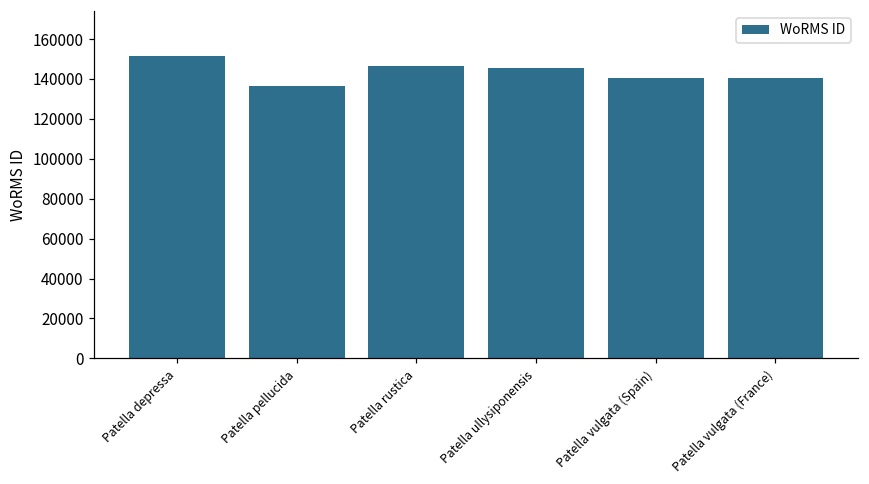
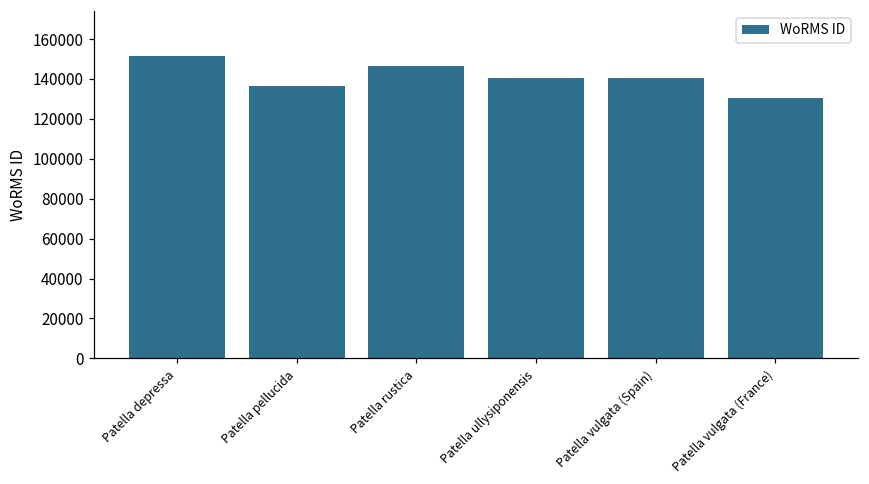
  {
    "Patella depressa": 151000,
    "Patella pellucida": 137000,
    "Patella rustica": 147000,
-   "Patella ullysiponensis": 145000,
+   "Patella ullysiponensis": 141000,
    "Patella vulgata (Spain)": 141000,
-   "Patella vulgata (France)": 141000
+   "Patella vulgata (France)": 130000
  }
